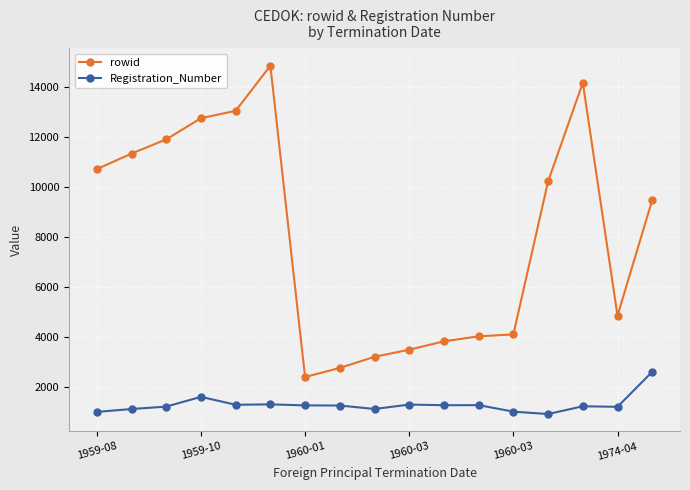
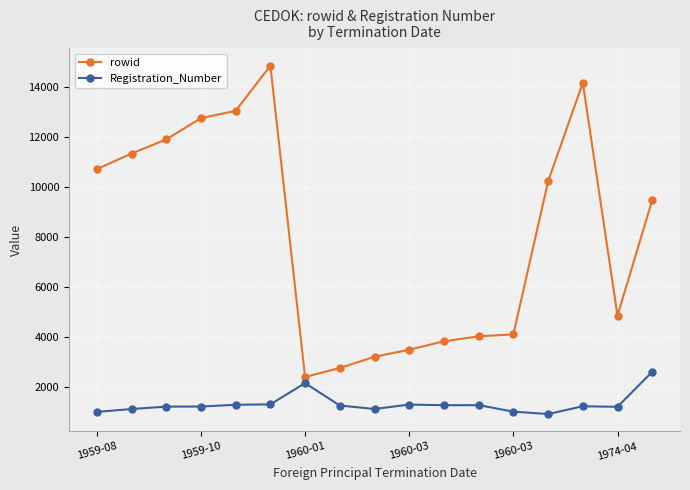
  {
    "rowid": {
      "1959-08": 10700,
      "1959-10": 12800,
      "1960-01": 2400,
      "1974-04": 4900
    },
    "Registration_Number": {
      "1959-08": 1000,
-     "1959-10": 1600,
-     "1960-01": 1300,
+     "1959-10": 1200,
+     "1960-01": 2200,
      "1974-04": 1200
    }
  }
